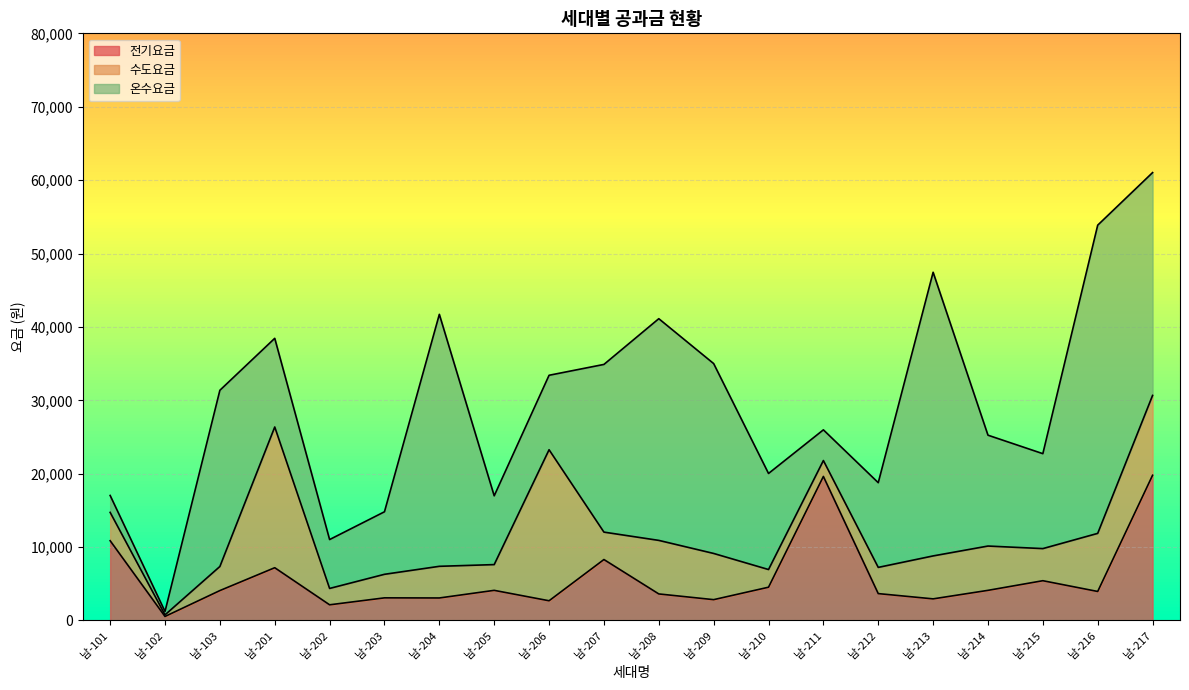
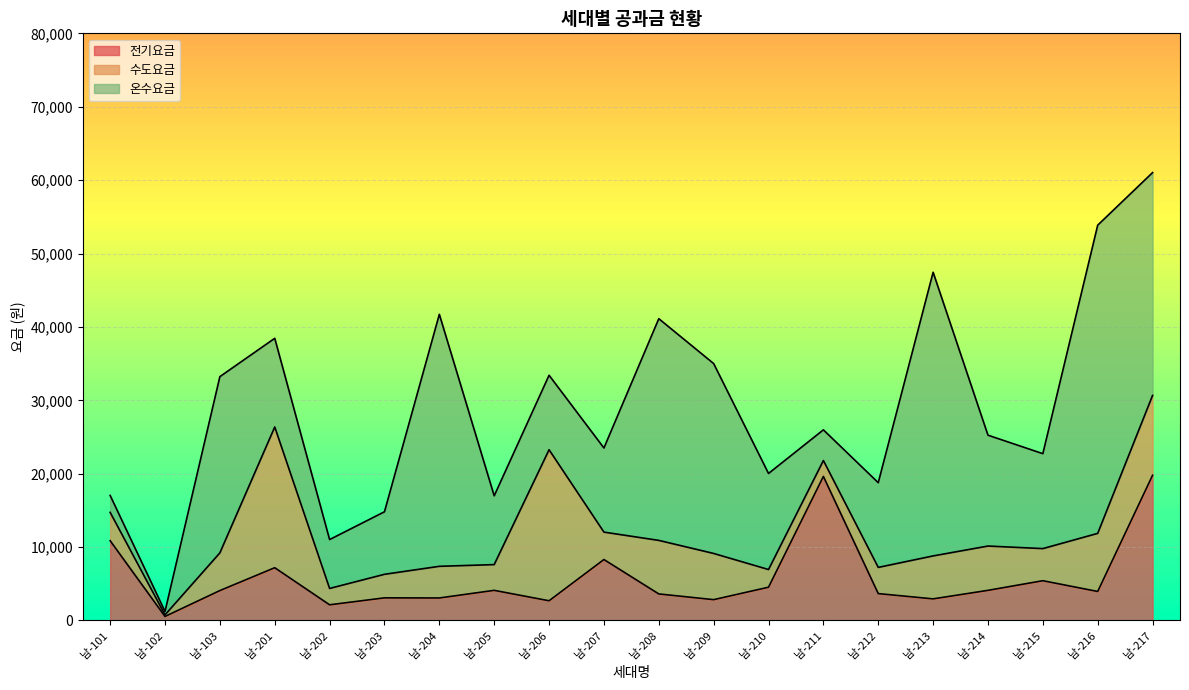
  {
    "전기요금": {
      "남-101": "11,000",
      "남-103": "4,000",
      "남-201": "7,000",
      "남-202": "2,000",
      "남-203": "3,000",
      "남-204": "3,000",
      "남-205": "4,000",
      "남-206": "3,000",
      "남-207": "8,000",
      "남-208": "4,000",
      "남-209": "3,000",
      "남-210": "5,000",
      "남-211": "20,000",
      "남-212": "4,000",
      "남-213": "3,000",
      "남-214": "4,000",
      "남-215": "5,000",
      "남-216": "4,000",
      "남-217": "20,000"
    },
    "수도요금": {
      "남-101": "4,000",
-     "남-103": "3,000",
+     "남-103": "5,000",
      "남-201": "19,000",
      "남-202": "2,000",
      "남-203": "3,000",
      "남-204": "4,000",
      "남-205": "4,000",
      "남-206": "21,000",
      "남-207": "4,000",
      "남-208": "7,000",
      "남-209": "6,000",
      "남-210": "2,000",
      "남-211": "2,000",
      "남-212": "4,000",
      "남-213": "6,000",
      "남-214": "6,000",
      "남-215": "4,000",
      "남-216": "8,000",
      "남-217": "11,000"
    },
    "온수요금": {
      "남-101": "2,000",
      "남-102": "0",
      "남-103": "24,000",
      "남-201": "12,000",
      "남-202": "7,000",
      "남-203": "9,000",
      "남-204": "34,000",
      "남-205": "9,000",
      "남-206": "10,000",
-     "남-207": "23,000",
+     "남-207": "11,000",
      "남-208": "30,000",
      "남-209": "26,000",
      "남-210": "13,000",
      "남-211": "4,000",
      "남-212": "12,000",
      "남-213": "39,000",
      "남-214": "15,000",
      "남-215": "13,000",
      "남-216": "42,000",
      "남-217": "30,000"
    }
  }
